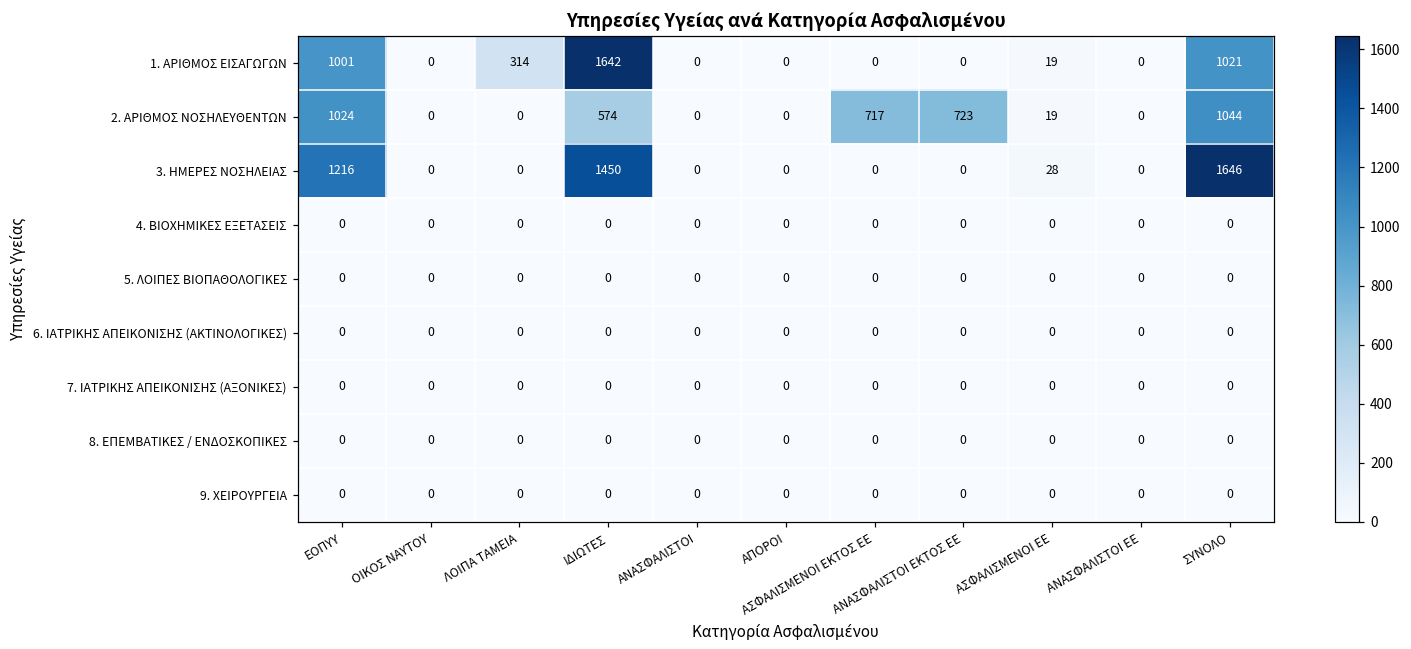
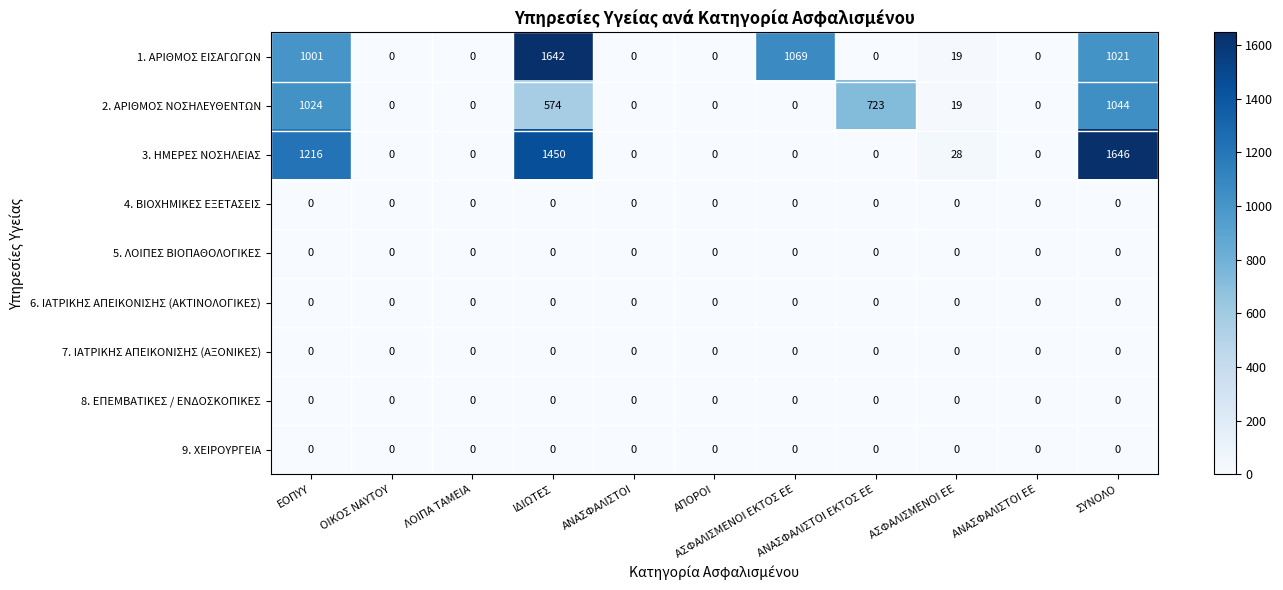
  {
    "1. ΑΡΙΘΜΟΣ ΕΙΣΑΓΩΓΩΝ": {
      "ΕΟΠΥΥ": 1001,
      "ΟΙΚΟΣ ΝΑΥΤΟΥ": 0,
-     "ΛΟΙΠΑ ΤΑΜΕΙΑ": 314,
+     "ΛΟΙΠΑ ΤΑΜΕΙΑ": 0,
      "ΙΔΙΩΤΕΣ": 1642,
      "ΑΝΑΣΦΑΛΙΣΤΟΙ": 0,
      "ΑΠΟΡΟΙ": 0,
-     "ΑΣΦΑΛΙΣΜΕΝΟΙ ΕΚΤΟΣ ΕΕ": 0,
+     "ΑΣΦΑΛΙΣΜΕΝΟΙ ΕΚΤΟΣ ΕΕ": 1069,
      "ΑΝΑΣΦΑΛΙΣΤΟΙ ΕΚΤΟΣ ΕΕ": 0,
      "ΑΣΦΑΛΙΣΜΕΝΟΙ ΕΕ": 19,
      "ΑΝΑΣΦΑΛΙΣΤΟΙ ΕΕ": 0,
      "ΣΥΝΟΛΟ": 1021
    },
    "2. ΑΡΙΘΜΟΣ ΝΟΣΗΛΕΥΘΕΝΤΩΝ": {
      "ΕΟΠΥΥ": 1024,
      "ΟΙΚΟΣ ΝΑΥΤΟΥ": 0,
      "ΛΟΙΠΑ ΤΑΜΕΙΑ": 0,
      "ΙΔΙΩΤΕΣ": 574,
      "ΑΝΑΣΦΑΛΙΣΤΟΙ": 0,
      "ΑΠΟΡΟΙ": 0,
-     "ΑΣΦΑΛΙΣΜΕΝΟΙ ΕΚΤΟΣ ΕΕ": 717,
+     "ΑΣΦΑΛΙΣΜΕΝΟΙ ΕΚΤΟΣ ΕΕ": 0,
      "ΑΝΑΣΦΑΛΙΣΤΟΙ ΕΚΤΟΣ ΕΕ": 723,
      "ΑΣΦΑΛΙΣΜΕΝΟΙ ΕΕ": 19,
      "ΑΝΑΣΦΑΛΙΣΤΟΙ ΕΕ": 0,
      "ΣΥΝΟΛΟ": 1044
    },
    "3. ΗΜΕΡΕΣ ΝΟΣΗΛΕΙΑΣ": {
      "ΕΟΠΥΥ": 1216,
      "ΟΙΚΟΣ ΝΑΥΤΟΥ": 0,
      "ΛΟΙΠΑ ΤΑΜΕΙΑ": 0,
      "ΙΔΙΩΤΕΣ": 1450,
      "ΑΝΑΣΦΑΛΙΣΤΟΙ": 0,
      "ΑΠΟΡΟΙ": 0,
      "ΑΣΦΑΛΙΣΜΕΝΟΙ ΕΚΤΟΣ ΕΕ": 0,
      "ΑΝΑΣΦΑΛΙΣΤΟΙ ΕΚΤΟΣ ΕΕ": 0,
      "ΑΣΦΑΛΙΣΜΕΝΟΙ ΕΕ": 28,
      "ΑΝΑΣΦΑΛΙΣΤΟΙ ΕΕ": 0,
      "ΣΥΝΟΛΟ": 1646
    },
    "4. ΒΙΟΧΗΜΙΚΕΣ ΕΞΕΤΑΣΕΙΣ": {
      "ΕΟΠΥΥ": 0,
      "ΟΙΚΟΣ ΝΑΥΤΟΥ": 0,
      "ΛΟΙΠΑ ΤΑΜΕΙΑ": 0,
      "ΙΔΙΩΤΕΣ": 0,
      "ΑΝΑΣΦΑΛΙΣΤΟΙ": 0,
      "ΑΠΟΡΟΙ": 0,
      "ΑΣΦΑΛΙΣΜΕΝΟΙ ΕΚΤΟΣ ΕΕ": 0,
      "ΑΝΑΣΦΑΛΙΣΤΟΙ ΕΚΤΟΣ ΕΕ": 0,
      "ΑΣΦΑΛΙΣΜΕΝΟΙ ΕΕ": 0,
      "ΑΝΑΣΦΑΛΙΣΤΟΙ ΕΕ": 0,
      "ΣΥΝΟΛΟ": 0
    },
    "5. ΛΟΙΠΕΣ ΒΙΟΠΑΘΟΛΟΓΙΚΕΣ": {
      "ΕΟΠΥΥ": 0,
      "ΟΙΚΟΣ ΝΑΥΤΟΥ": 0,
      "ΛΟΙΠΑ ΤΑΜΕΙΑ": 0,
      "ΙΔΙΩΤΕΣ": 0,
      "ΑΝΑΣΦΑΛΙΣΤΟΙ": 0,
      "ΑΠΟΡΟΙ": 0,
      "ΑΣΦΑΛΙΣΜΕΝΟΙ ΕΚΤΟΣ ΕΕ": 0,
      "ΑΝΑΣΦΑΛΙΣΤΟΙ ΕΚΤΟΣ ΕΕ": 0,
      "ΑΣΦΑΛΙΣΜΕΝΟΙ ΕΕ": 0,
      "ΑΝΑΣΦΑΛΙΣΤΟΙ ΕΕ": 0,
      "ΣΥΝΟΛΟ": 0
    },
    "6. ΙΑΤΡΙΚΗΣ ΑΠΕΙΚΟΝΙΣΗΣ (ΑΚΤΙΝΟΛΟΓΙΚΕΣ)": {
      "ΕΟΠΥΥ": 0,
      "ΟΙΚΟΣ ΝΑΥΤΟΥ": 0,
      "ΛΟΙΠΑ ΤΑΜΕΙΑ": 0,
      "ΙΔΙΩΤΕΣ": 0,
      "ΑΝΑΣΦΑΛΙΣΤΟΙ": 0,
      "ΑΠΟΡΟΙ": 0,
      "ΑΣΦΑΛΙΣΜΕΝΟΙ ΕΚΤΟΣ ΕΕ": 0,
      "ΑΝΑΣΦΑΛΙΣΤΟΙ ΕΚΤΟΣ ΕΕ": 0,
      "ΑΣΦΑΛΙΣΜΕΝΟΙ ΕΕ": 0,
      "ΑΝΑΣΦΑΛΙΣΤΟΙ ΕΕ": 0,
      "ΣΥΝΟΛΟ": 0
    },
    "7. ΙΑΤΡΙΚΗΣ ΑΠΕΙΚΟΝΙΣΗΣ (ΑΞΟΝΙΚΕΣ)": {
      "ΕΟΠΥΥ": 0,
      "ΟΙΚΟΣ ΝΑΥΤΟΥ": 0,
      "ΛΟΙΠΑ ΤΑΜΕΙΑ": 0,
      "ΙΔΙΩΤΕΣ": 0,
      "ΑΝΑΣΦΑΛΙΣΤΟΙ": 0,
      "ΑΠΟΡΟΙ": 0,
      "ΑΣΦΑΛΙΣΜΕΝΟΙ ΕΚΤΟΣ ΕΕ": 0,
      "ΑΝΑΣΦΑΛΙΣΤΟΙ ΕΚΤΟΣ ΕΕ": 0,
      "ΑΣΦΑΛΙΣΜΕΝΟΙ ΕΕ": 0,
      "ΑΝΑΣΦΑΛΙΣΤΟΙ ΕΕ": 0,
      "ΣΥΝΟΛΟ": 0
    },
    "8. ΕΠΕΜΒΑΤΙΚΕΣ / ΕΝΔΟΣΚΟΠΙΚΕΣ": {
      "ΕΟΠΥΥ": 0,
      "ΟΙΚΟΣ ΝΑΥΤΟΥ": 0,
      "ΛΟΙΠΑ ΤΑΜΕΙΑ": 0,
      "ΙΔΙΩΤΕΣ": 0,
      "ΑΝΑΣΦΑΛΙΣΤΟΙ": 0,
      "ΑΠΟΡΟΙ": 0,
      "ΑΣΦΑΛΙΣΜΕΝΟΙ ΕΚΤΟΣ ΕΕ": 0,
      "ΑΝΑΣΦΑΛΙΣΤΟΙ ΕΚΤΟΣ ΕΕ": 0,
      "ΑΣΦΑΛΙΣΜΕΝΟΙ ΕΕ": 0,
      "ΑΝΑΣΦΑΛΙΣΤΟΙ ΕΕ": 0,
      "ΣΥΝΟΛΟ": 0
    },
    "9. ΧΕΙΡΟΥΡΓΕΙΑ": {
      "ΕΟΠΥΥ": 0,
      "ΟΙΚΟΣ ΝΑΥΤΟΥ": 0,
      "ΛΟΙΠΑ ΤΑΜΕΙΑ": 0,
      "ΙΔΙΩΤΕΣ": 0,
      "ΑΝΑΣΦΑΛΙΣΤΟΙ": 0,
      "ΑΠΟΡΟΙ": 0,
      "ΑΣΦΑΛΙΣΜΕΝΟΙ ΕΚΤΟΣ ΕΕ": 0,
      "ΑΝΑΣΦΑΛΙΣΤΟΙ ΕΚΤΟΣ ΕΕ": 0,
      "ΑΣΦΑΛΙΣΜΕΝΟΙ ΕΕ": 0,
      "ΑΝΑΣΦΑΛΙΣΤΟΙ ΕΕ": 0,
      "ΣΥΝΟΛΟ": 0
    }
  }
